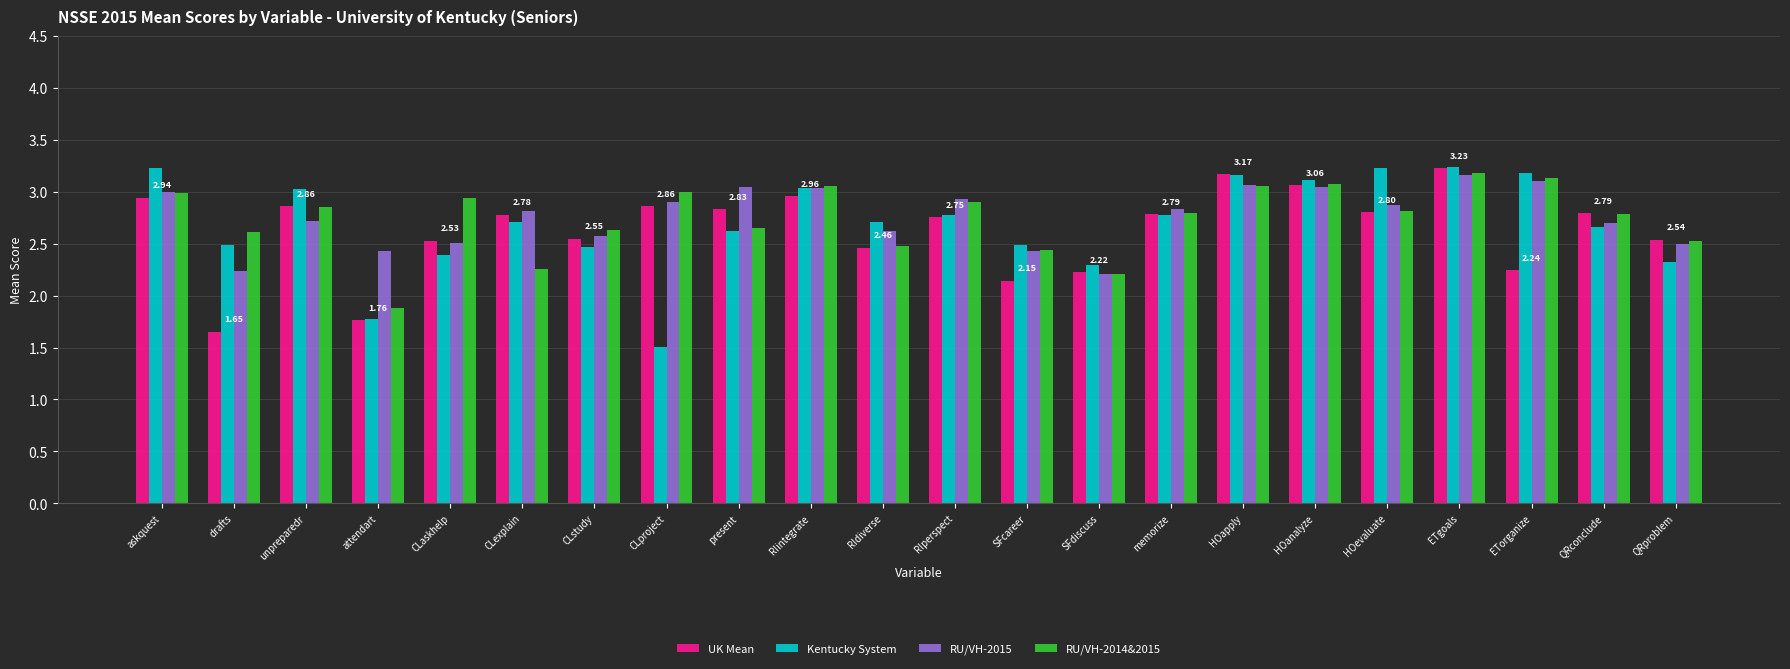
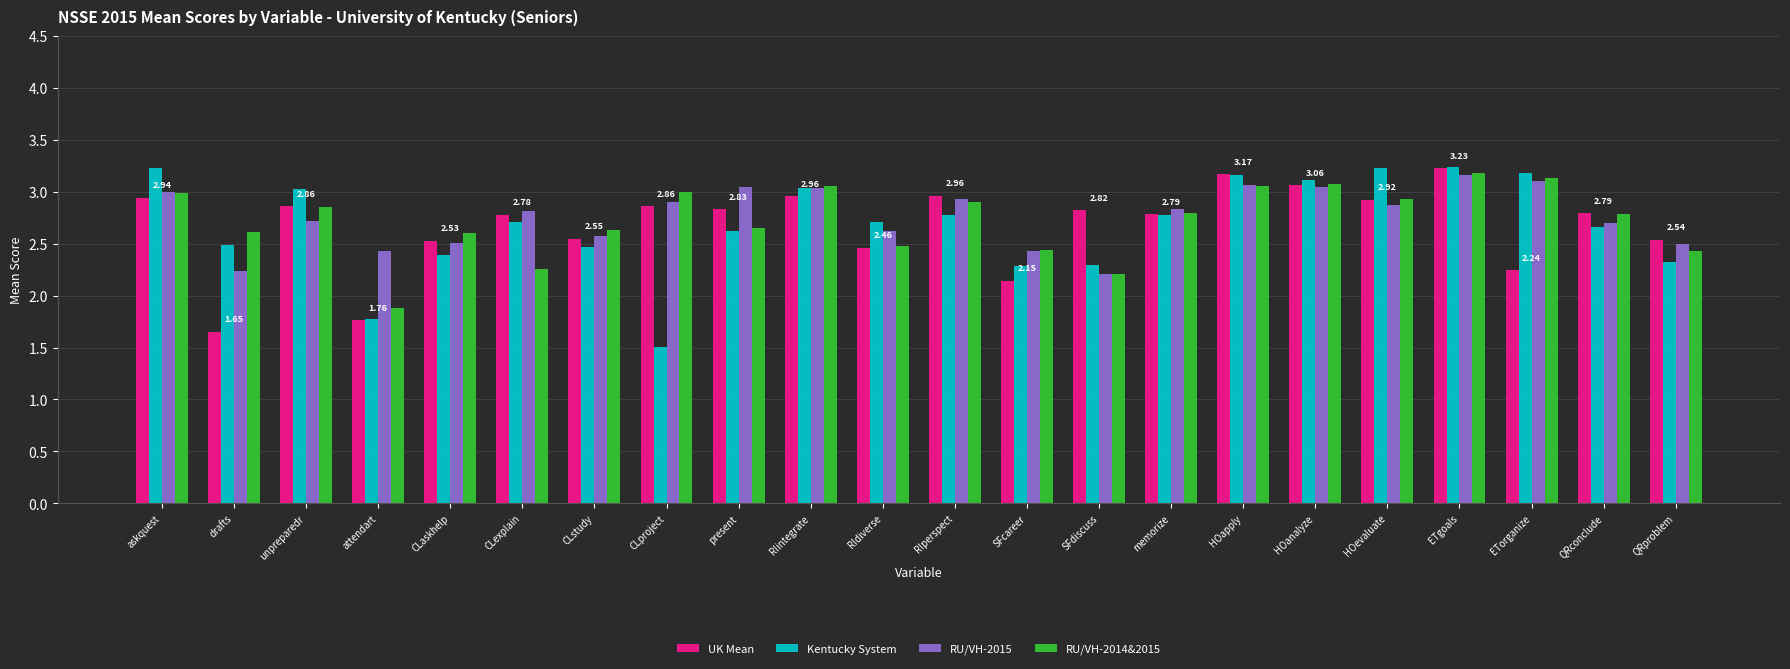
  {
    "UK Mean": {
      "askquest": 2.94,
      "drafts": 1.65,
      "unpreparedr": 2.86,
      "attendart": 1.76,
      "CLaskhelp": 2.53,
      "CLexplain": 2.78,
      "CLstudy": 2.55,
      "CLproject": 2.86,
      "present": 2.83,
      "RIintegrate": 2.96,
      "RIdiverse": 2.46,
-     "RIperspect": 2.75,
+     "RIperspect": 2.96,
      "SFcareer": 2.15,
-     "SFdiscuss": 2.22,
+     "SFdiscuss": 2.82,
      "memorize": 2.79,
      "HOapply": 3.17,
      "HOanalyze": 3.06,
-     "HOevaluate": 2.80,
+     "HOevaluate": 2.92,
      "ETgoals": 3.23,
      "ETorganize": 2.24,
      "QRconclude": 2.79,
      "QRproblem": 2.54
    },
    "Kentucky System": {
      "drafts": 2.49,
      "attendart": 1.77,
      "CLaskhelp": 2.40,
      "CLexplain": 2.71,
      "CLstudy": 2.47,
      "CLproject": 1.51,
      "present": 2.63,
      "RIdiverse": 2.71,
      "RIperspect": 2.78,
-     "SFcareer": 2.49,
+     "SFcareer": 2.28,
      "memorize": 2.78,
      "ETorganize": 3.19,
      "QRconclude": 2.66,
      "QRproblem": 2.32
    },
    "RU/VH-2015": {
      "askquest": 3.00,
      "unpreparedr": 2.72,
      "RIintegrate": 3.03,
      "SFdiscuss": 2.21,
      "HOapply": 3.07,
      "HOanalyze": 3.05,
      "HOevaluate": 2.87,
      "ETgoals": 3.16,
      "QRconclude": 2.70
    },
    "RU/VH-2014&2015": {
      "askquest": 2.98,
      "drafts": 2.61,
      "attendart": 1.88,
-     "CLaskhelp": 2.94,
+     "CLaskhelp": 2.60,
      "CLexplain": 2.26,
      "CLstudy": 2.64,
      "CLproject": 3.00,
      "present": 2.65,
      "RIintegrate": 3.05,
      "RIdiverse": 2.48,
      "RIperspect": 2.90,
      "SFcareer": 2.44,
      "SFdiscuss": 2.21,
      "HOapply": 3.05,
      "HOanalyze": 3.08,
-     "HOevaluate": 2.82,
+     "HOevaluate": 2.93,
      "ETgoals": 3.18,
      "ETorganize": 3.13,
-     "QRproblem": 2.52
+     "QRproblem": 2.43
    }
  }
